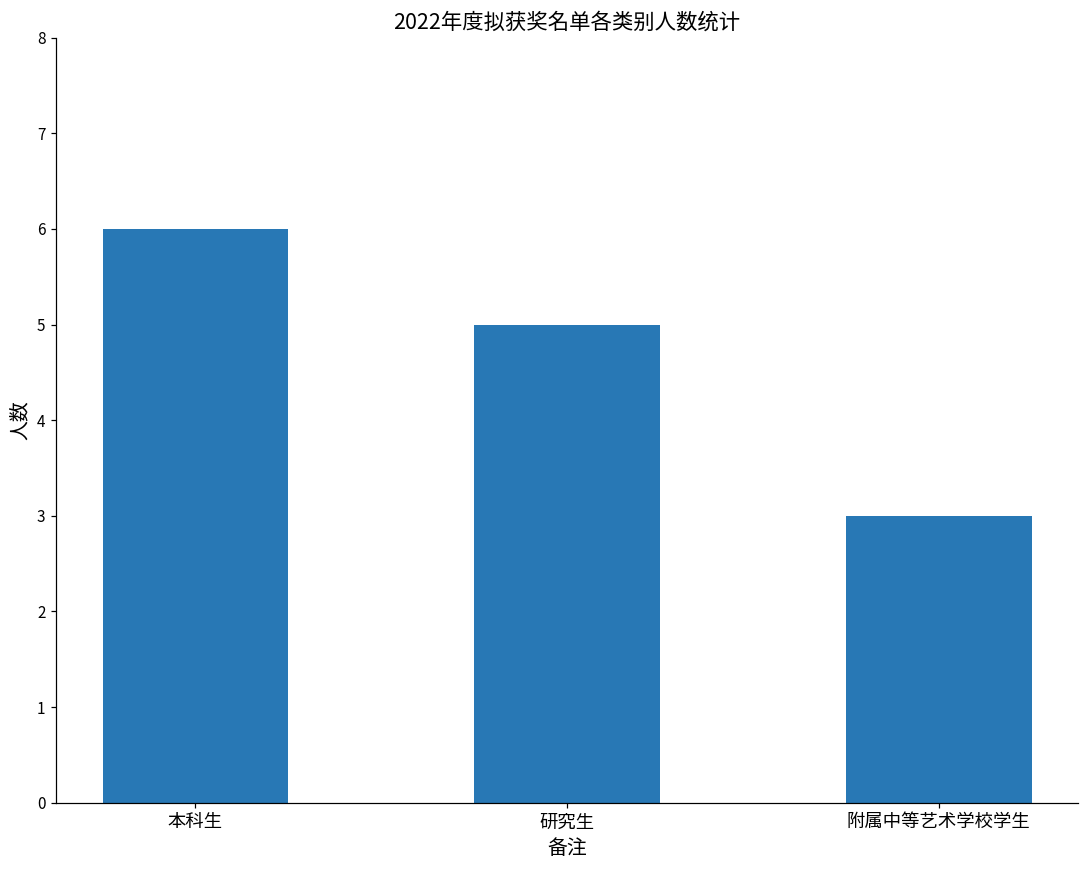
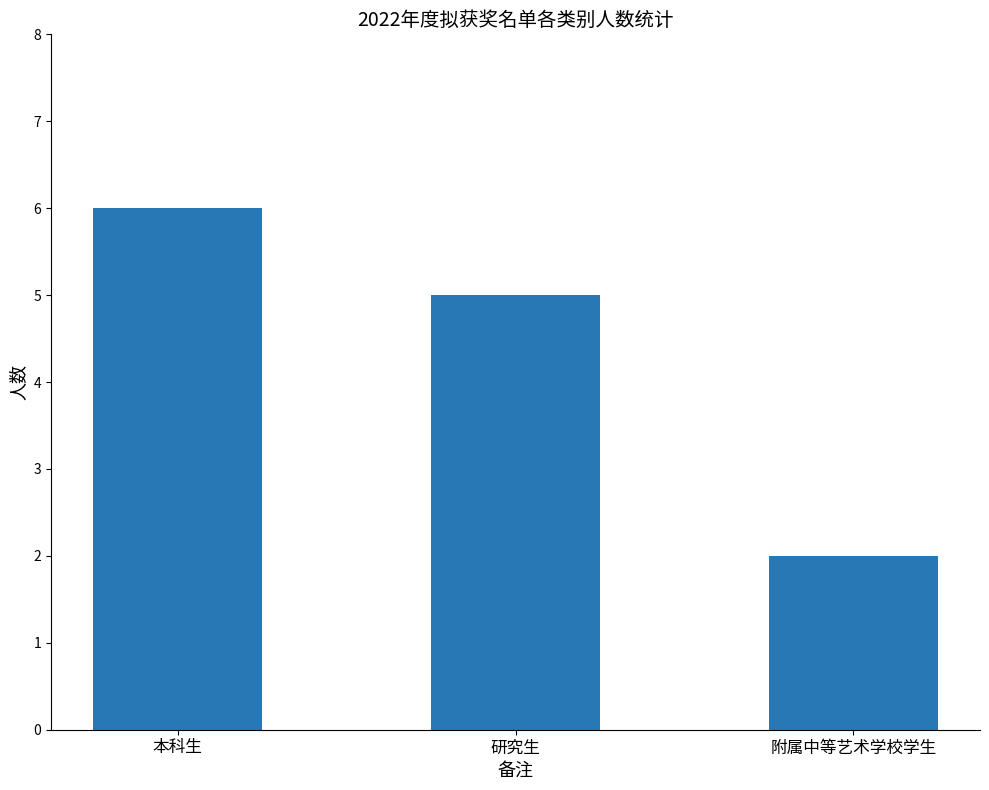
  {
    "本科生": 6,
    "研究生": 5,
-   "附属中等艺术学校学生": 3
+   "附属中等艺术学校学生": 2
  }
